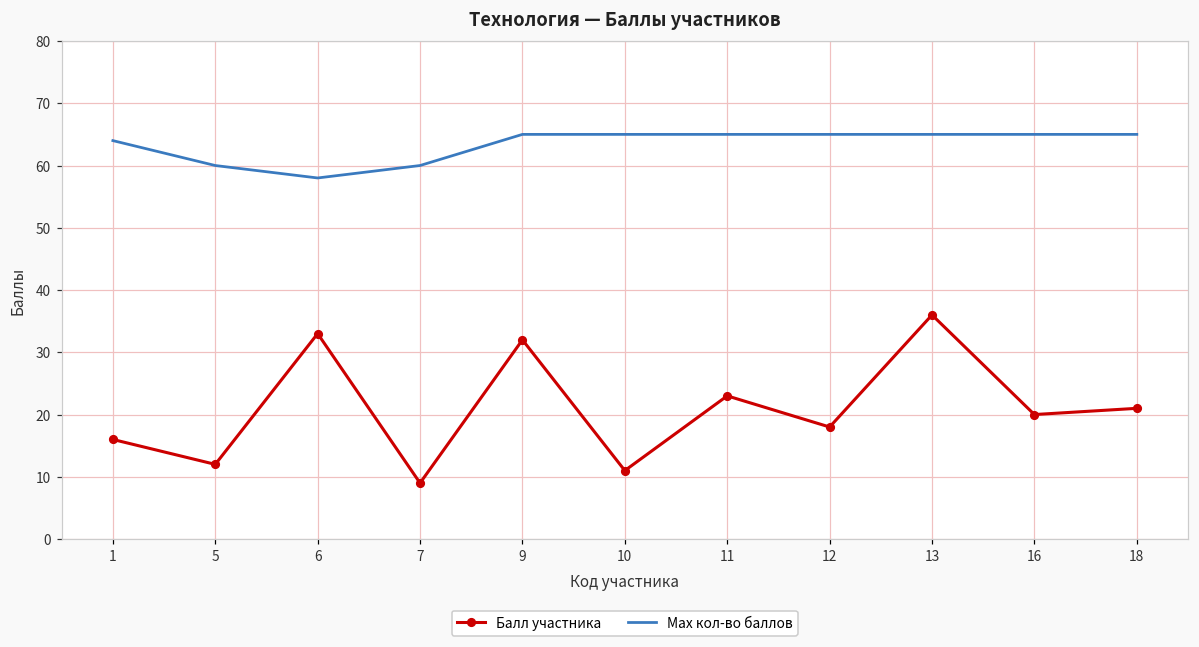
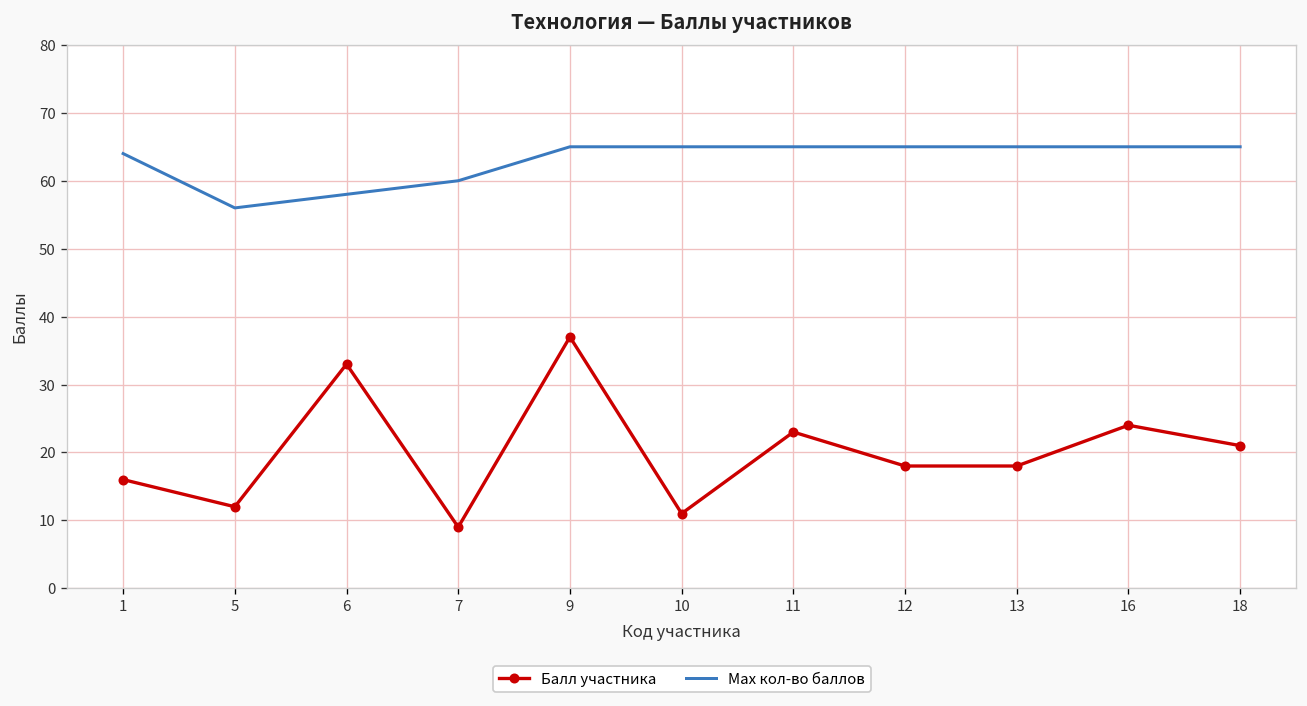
  {
    "Балл участника": {
      "1": 16,
      "5": 12,
      "6": 33,
      "7": 9,
-     "9": 32,
+     "9": 37,
      "10": 11,
      "11": 23,
      "12": 18,
-     "13": 36,
-     "16": 20,
+     "13": 18,
+     "16": 24,
      "18": 21
    },
    "Мах кол-во баллов": {
      "1": 64,
-     "5": 60,
+     "5": 56,
      "6": 58,
      "7": 60,
      "9": 65,
      "10": 65,
      "11": 65,
      "12": 65,
      "13": 65,
      "16": 65,
      "18": 65
    }
  }
